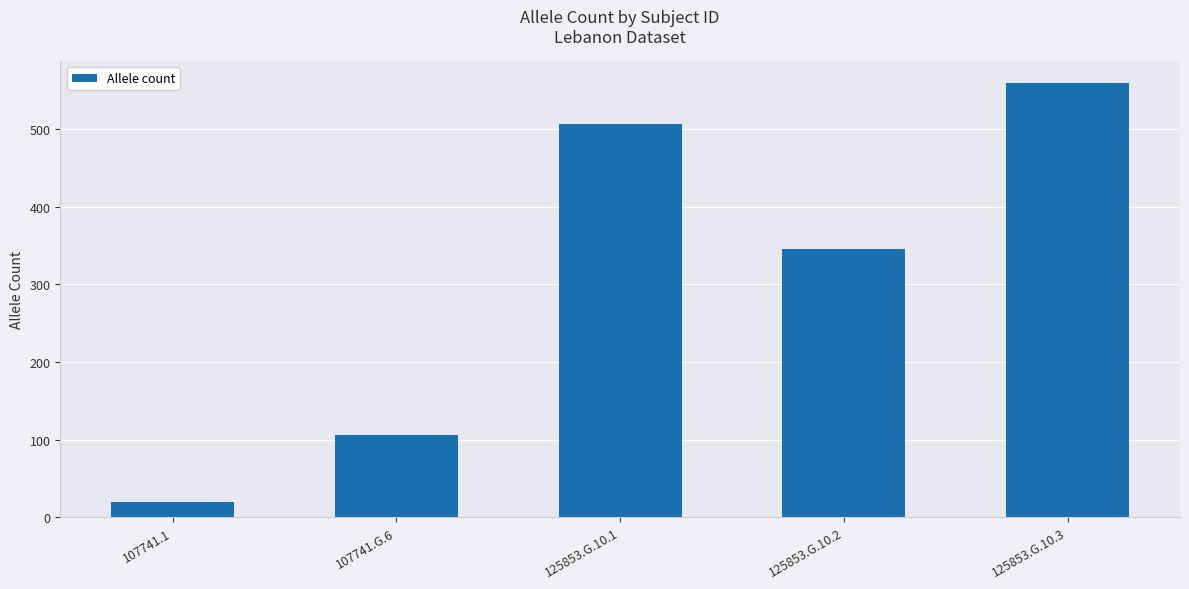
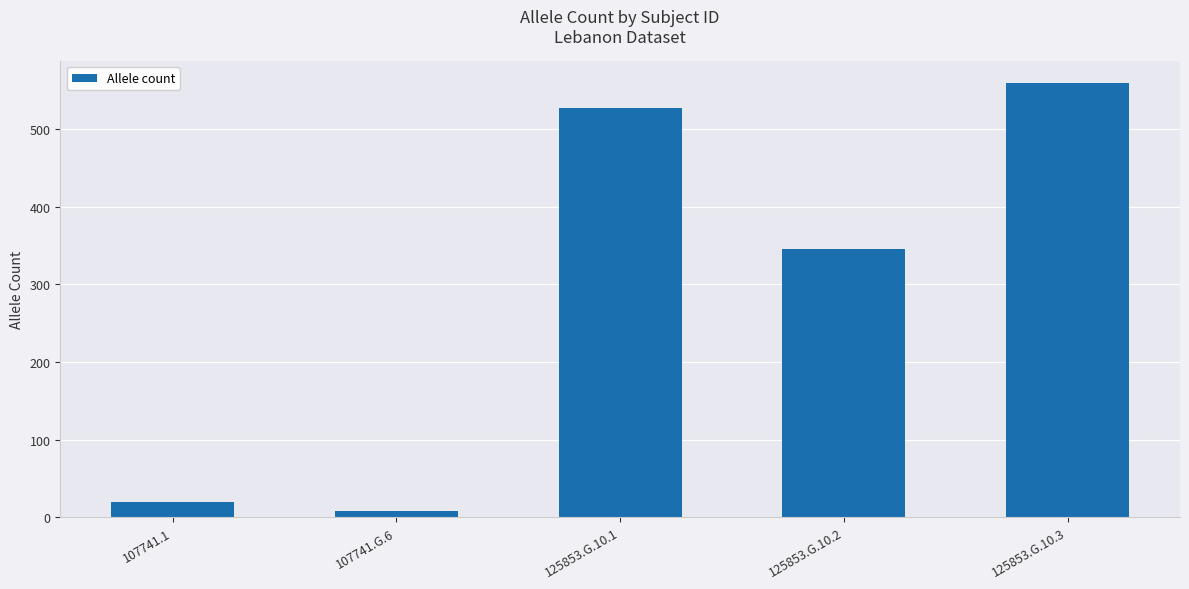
  {
    "107741.1": 20,
-   "107741.G.6": 110,
-   "125853.G.10.1": 510,
+   "107741.G.6": 10,
+   "125853.G.10.1": 530,
    "125853.G.10.2": 350,
    "125853.G.10.3": 560
  }
